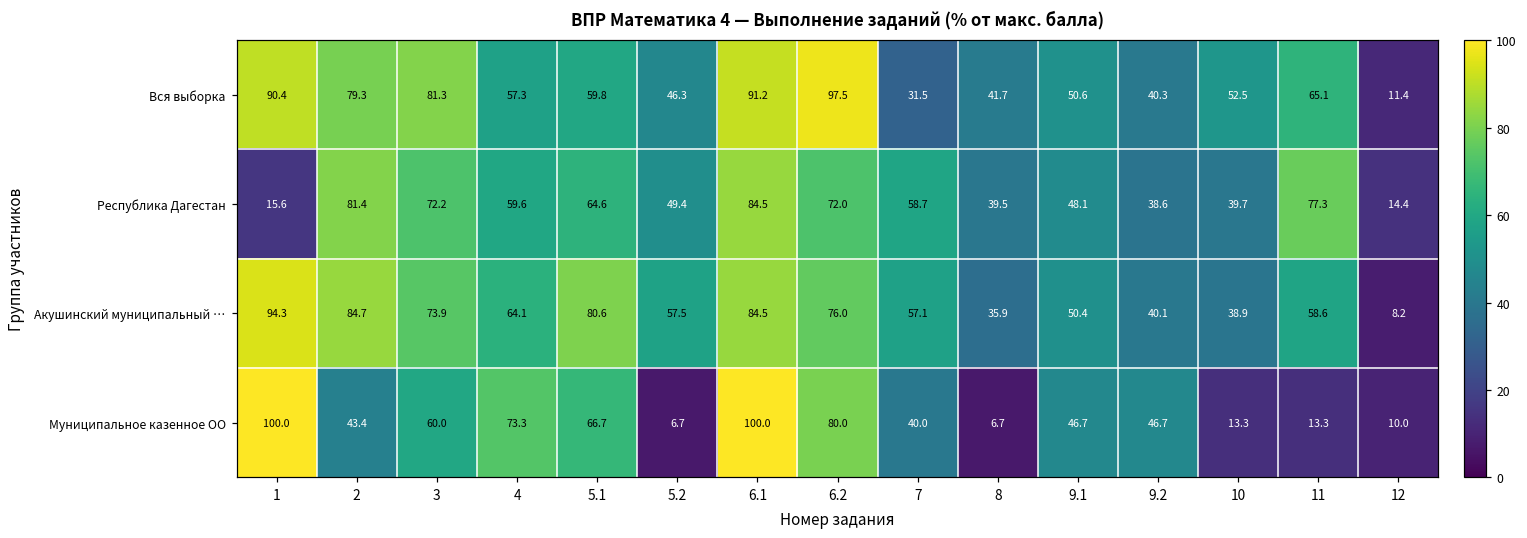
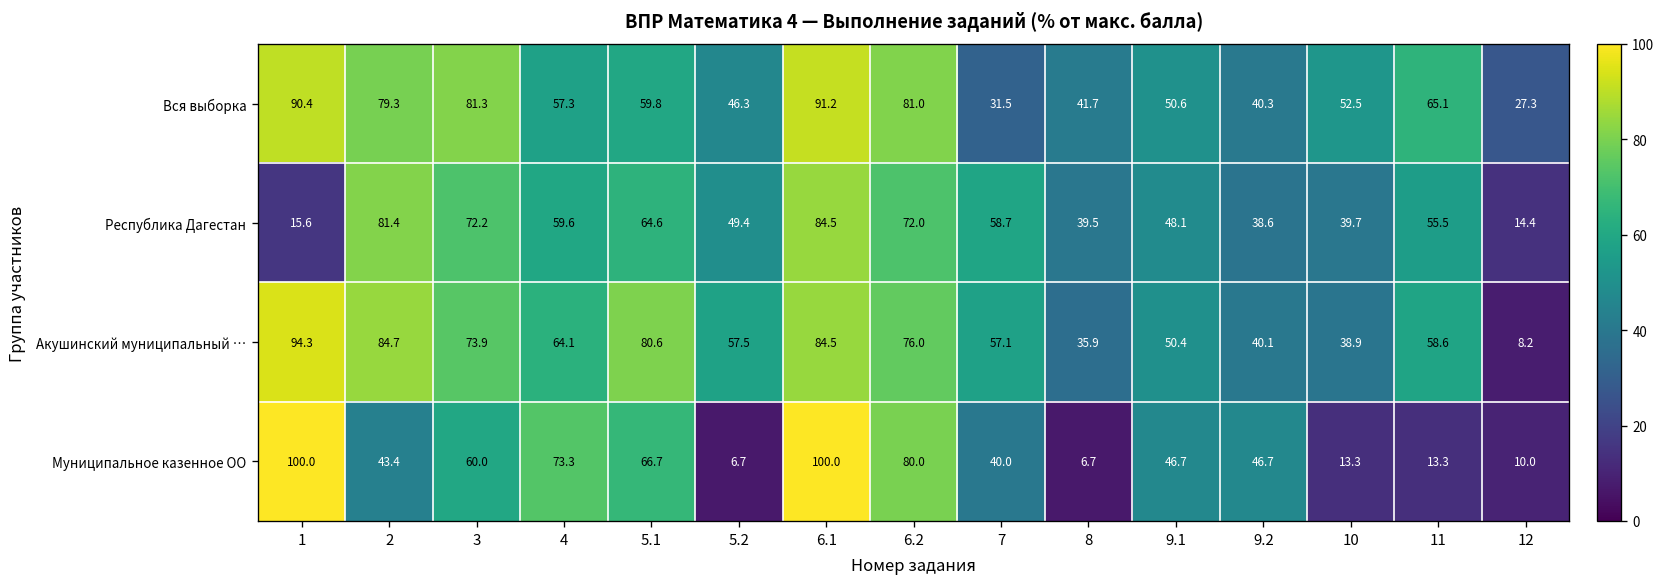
  {
    "Вся выборка": {
      "1": 90.4,
      "2": 79.3,
      "3": 81.3,
      "4": 57.3,
      "5.1": 59.8,
      "5.2": 46.3,
      "6.1": 91.2,
-     "6.2": 97.5,
+     "6.2": 81.0,
      "7": 31.5,
      "8": 41.7,
      "9.1": 50.6,
      "9.2": 40.3,
      "10": 52.5,
      "11": 65.1,
-     "12": 11.4
+     "12": 27.3
    },
    "Республика Дагестан": {
      "1": 15.6,
      "2": 81.4,
      "3": 72.2,
      "4": 59.6,
      "5.1": 64.6,
      "5.2": 49.4,
      "6.1": 84.5,
      "6.2": 72.0,
      "7": 58.7,
      "8": 39.5,
      "9.1": 48.1,
      "9.2": 38.6,
      "10": 39.7,
-     "11": 77.3,
+     "11": 55.5,
      "12": 14.4
    },
    "Акушинский муниципальный …": {
      "1": 94.3,
      "2": 84.7,
      "3": 73.9,
      "4": 64.1,
      "5.1": 80.6,
      "5.2": 57.5,
      "6.1": 84.5,
      "6.2": 76.0,
      "7": 57.1,
      "8": 35.9,
      "9.1": 50.4,
      "9.2": 40.1,
      "10": 38.9,
      "11": 58.6,
      "12": 8.2
    },
    "Муниципальное казенное ОО": {
      "1": 100.0,
      "2": 43.4,
      "3": 60.0,
      "4": 73.3,
      "5.1": 66.7,
      "5.2": 6.7,
      "6.1": 100.0,
      "6.2": 80.0,
      "7": 40.0,
      "8": 6.7,
      "9.1": 46.7,
      "9.2": 46.7,
      "10": 13.3,
      "11": 13.3,
      "12": 10.0
    }
  }
